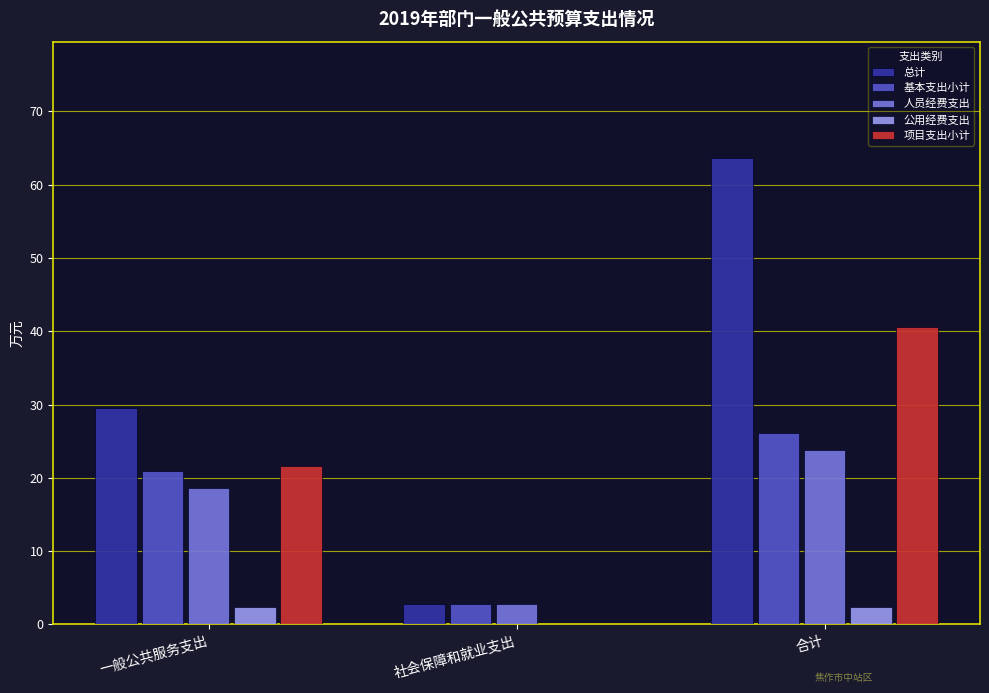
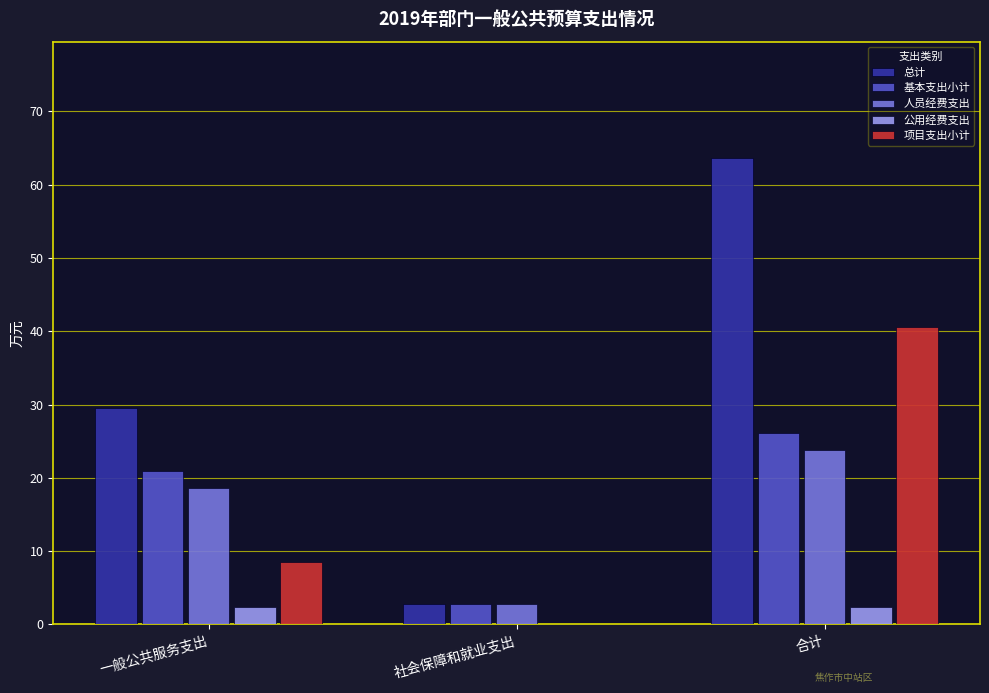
  {
    "项目支出小计": {
-     "一般公共服务支出": 22,
+     "一般公共服务支出": 9,
      "社会保障和就业支出": 0,
      "合计": 41
    }
  }
